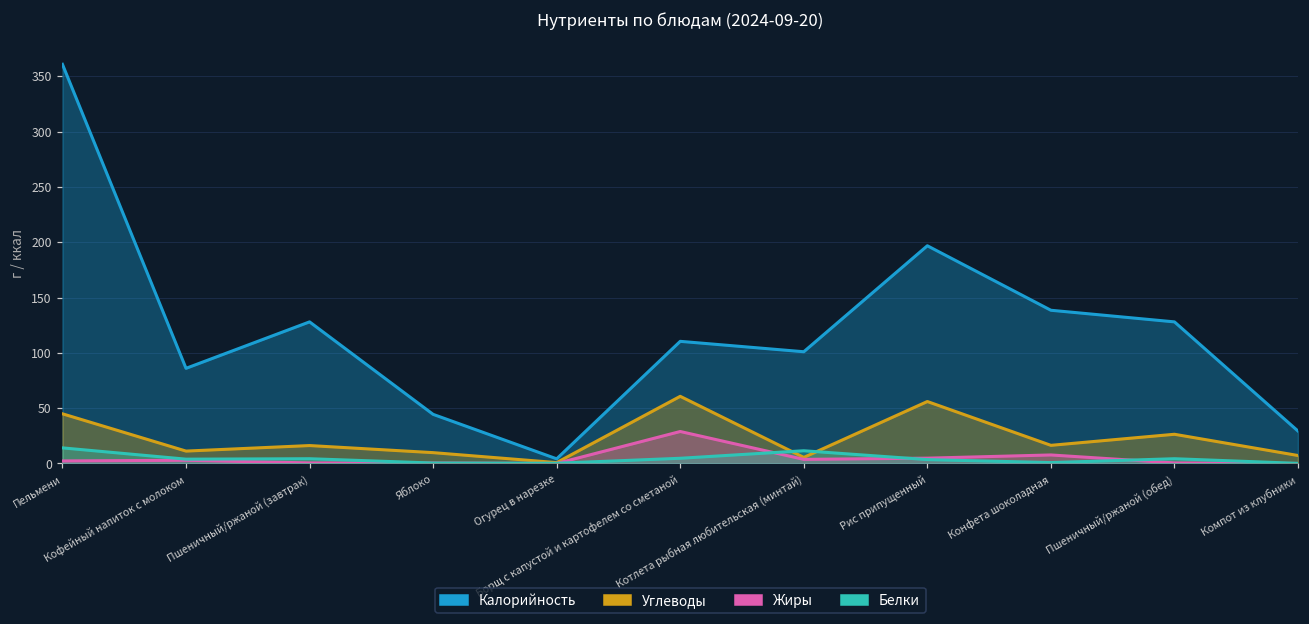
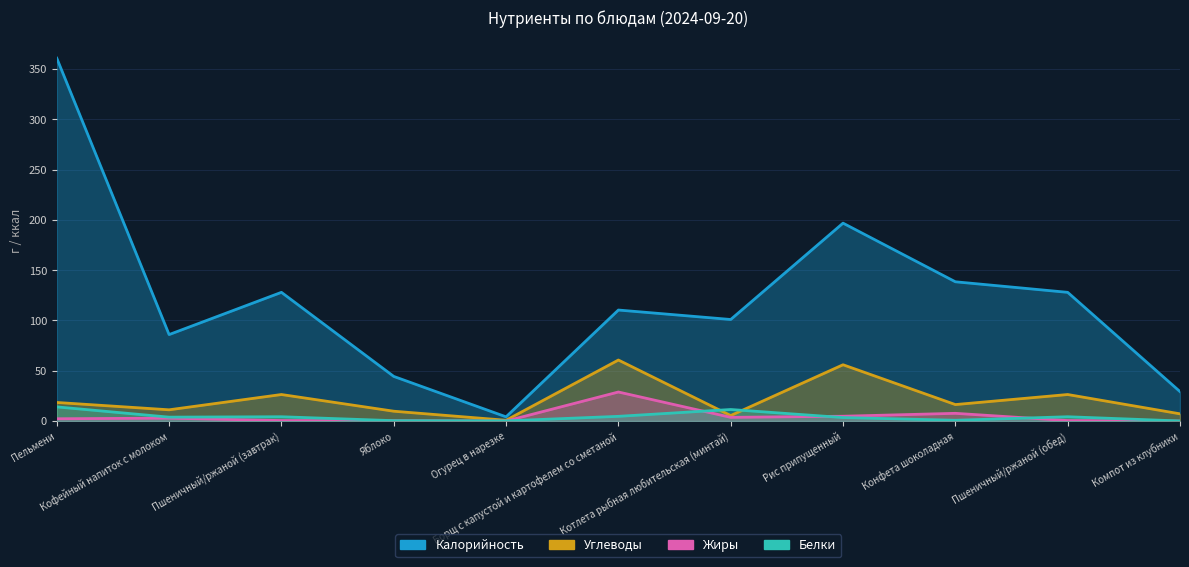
  {
    "Углеводы": {
-     "Пельмени": 45,
+     "Пельмени": 19,
      "Кофейный напиток с молоком": 11,
-     "Пшеничный/ржаной (завтрак)": 16,
+     "Пшеничный/ржаной (завтрак)": 26,
      "Яблоко": 10,
      "Борщ с капустой и картофелем со сметаной": 61,
      "Рис припущенный": 56,
      "Конфета шоколадная": 16,
      "Пшеничный/ржаной (обед)": 26,
      "Компот из клубники": 7
    },
    "Жиры": {
      "Пельмени": 2,
      "Пшеничный/ржаной (завтрак)": 1,
      "Борщ с капустой и картофелем со сметаной": 29,
      "Конфета шоколадная": 8,
      "Пшеничный/ржаной (обед)": 1
    }
  }
